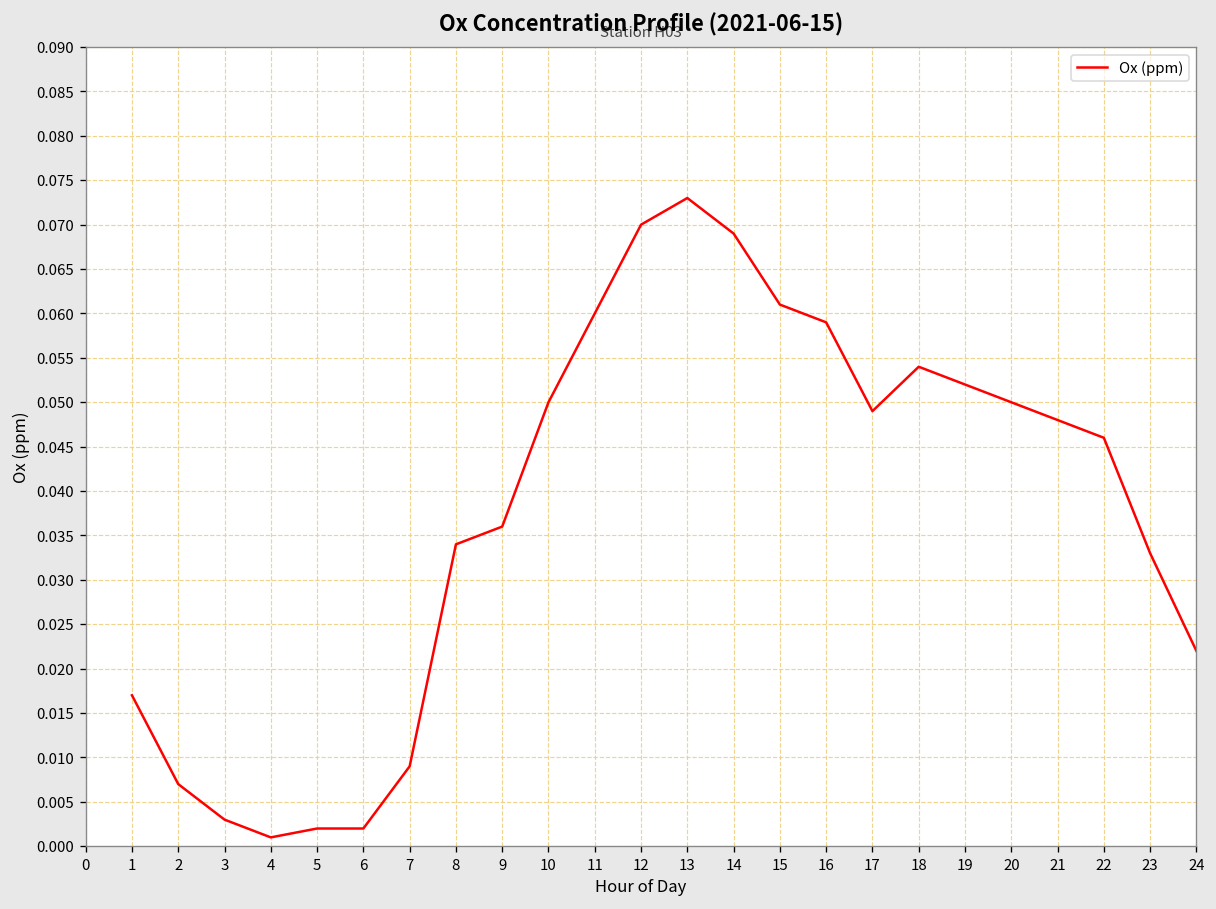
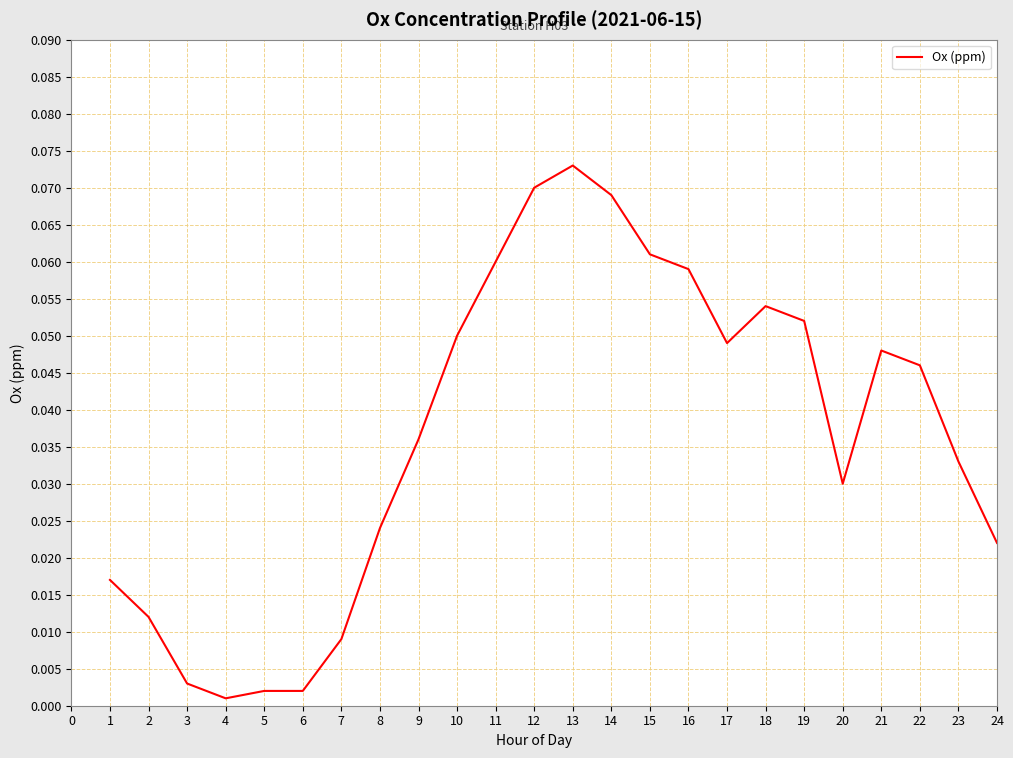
  {
    "1": 0.017,
-   "2": 0.007,
+   "2": 0.012,
    "3": 0.003,
    "4": 0.001,
    "5": 0.002,
    "6": 0.002,
    "7": 0.009,
-   "8": 0.034,
+   "8": 0.024,
    "9": 0.036,
    "10": 0.050,
    "11": 0.060,
    "12": 0.070,
    "13": 0.073,
    "14": 0.069,
    "15": 0.061,
    "16": 0.059,
    "17": 0.049,
    "18": 0.054,
    "19": 0.052,
-   "20": 0.05,
+   "20": 0.03,
    "21": 0.048,
    "22": 0.046,
    "23": 0.033,
    "24": 0.022
  }
